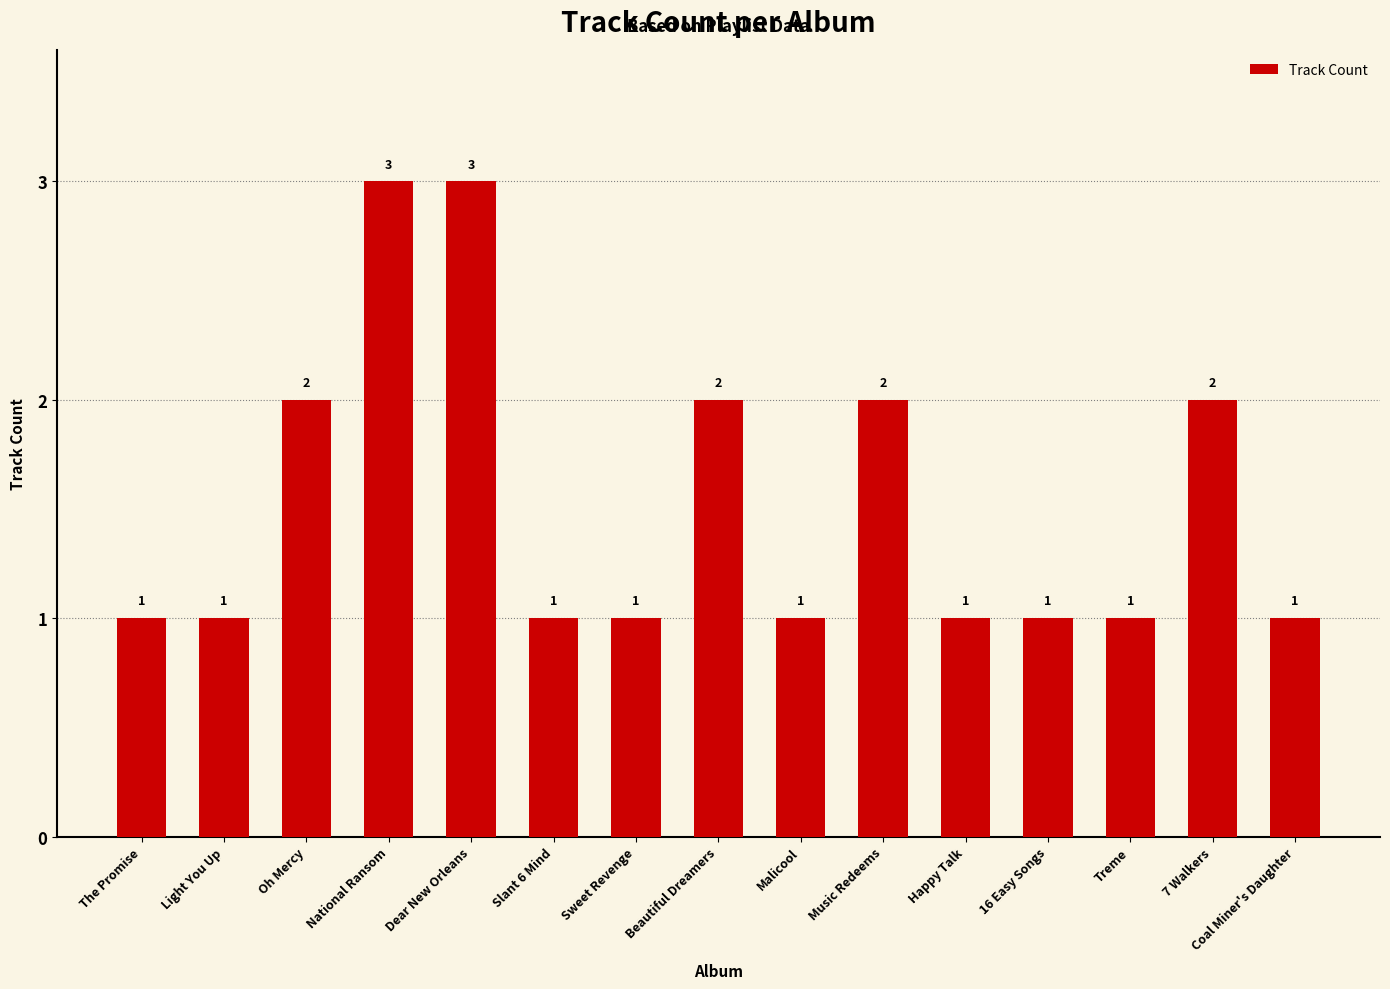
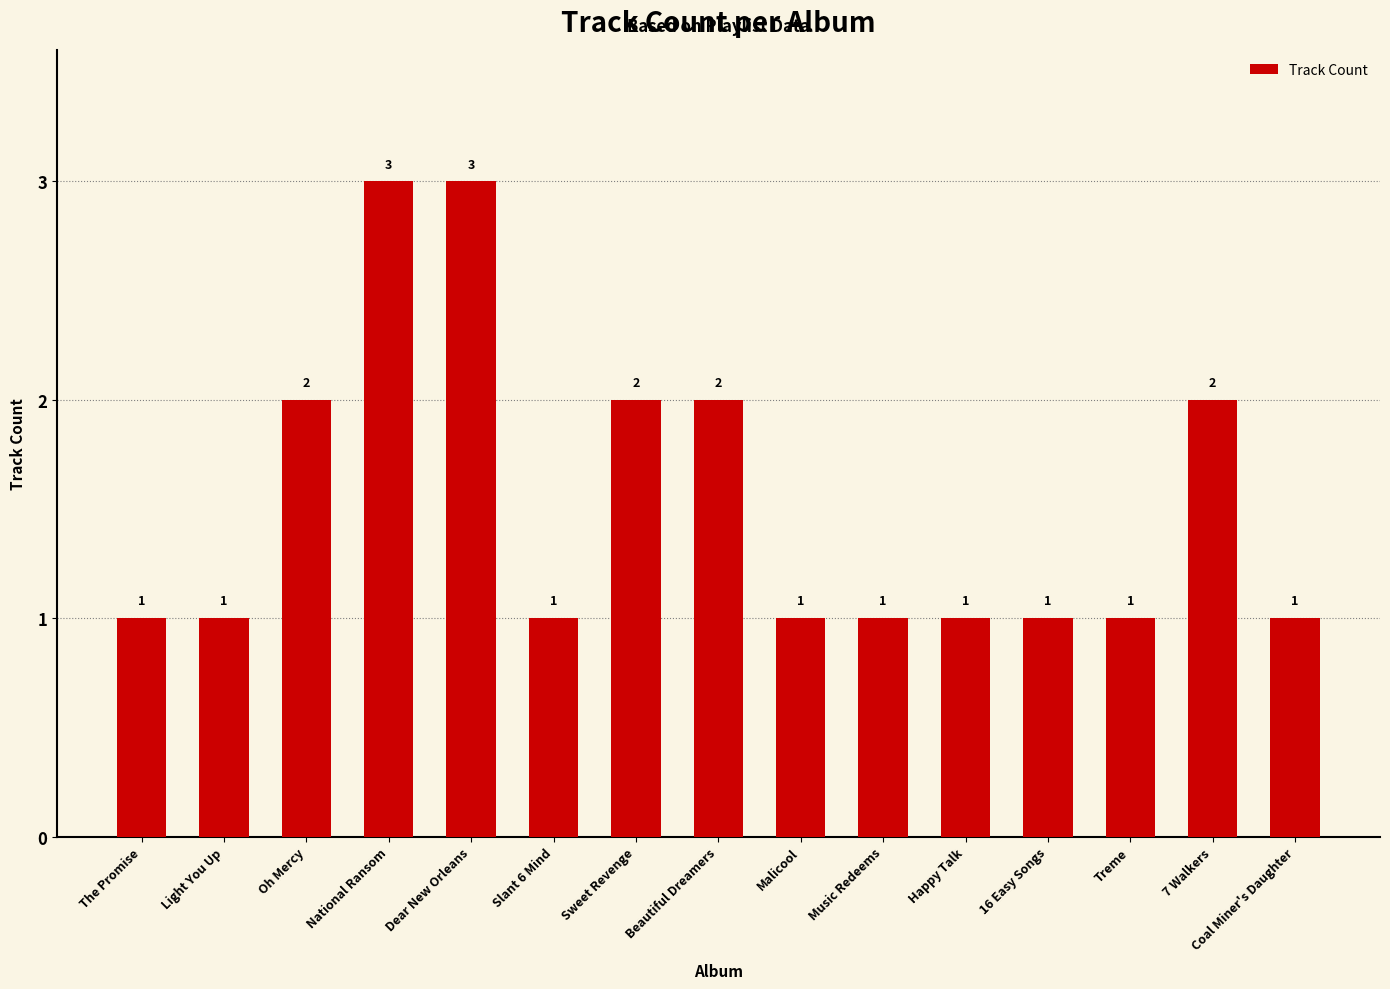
  {
    "The Promise": 1,
    "Light You Up": 1,
    "Oh Mercy": 2,
    "National Ransom": 3,
    "Dear New Orleans": 3,
    "Slant 6 Mind": 1,
-   "Sweet Revenge": 1,
+   "Sweet Revenge": 2,
    "Beautiful Dreamers": 2,
    "Malicool": 1,
-   "Music Redeems": 2,
+   "Music Redeems": 1,
    "Happy Talk": 1,
    "16 Easy Songs": 1,
    "Treme": 1,
    "7 Walkers": 2,
    "Coal Miner's Daughter": 1
  }
